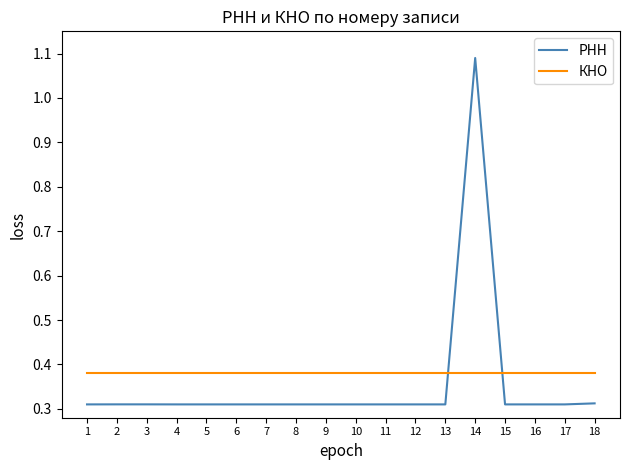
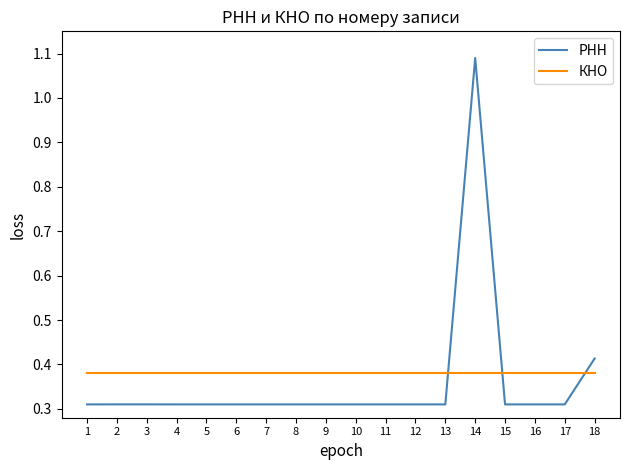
  {
    "РНН": {
      "1": 0.31,
      "2": 0.31,
      "3": 0.31,
      "4": 0.31,
      "5": 0.31,
      "6": 0.31,
      "7": 0.31,
      "8": 0.31,
      "9": 0.31,
      "10": 0.31,
      "11": 0.31,
      "12": 0.31,
      "13": 0.31,
      "14": 1.09,
      "15": 0.31,
      "16": 0.31,
      "17": 0.31,
-     "18": 0.31
+     "18": 0.41
    },
    "КНО": {
      "1": 0.38,
      "2": 0.38,
      "3": 0.38,
      "4": 0.38,
      "5": 0.38,
      "6": 0.38,
      "7": 0.38,
      "8": 0.38,
      "9": 0.38,
      "10": 0.38,
      "11": 0.38,
      "12": 0.38,
      "13": 0.38,
      "14": 0.38,
      "15": 0.38,
      "16": 0.38,
      "17": 0.38,
      "18": 0.38
    }
  }
